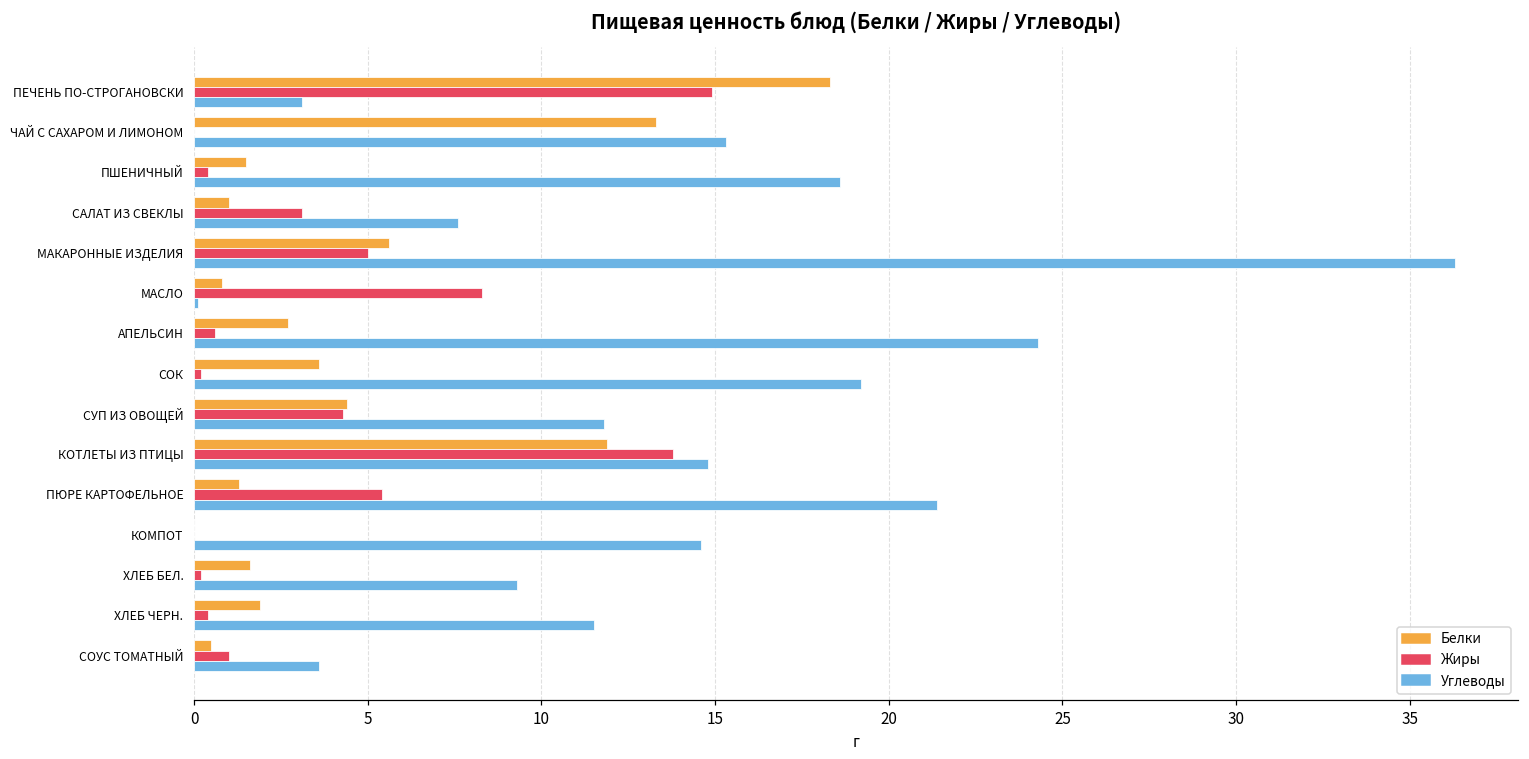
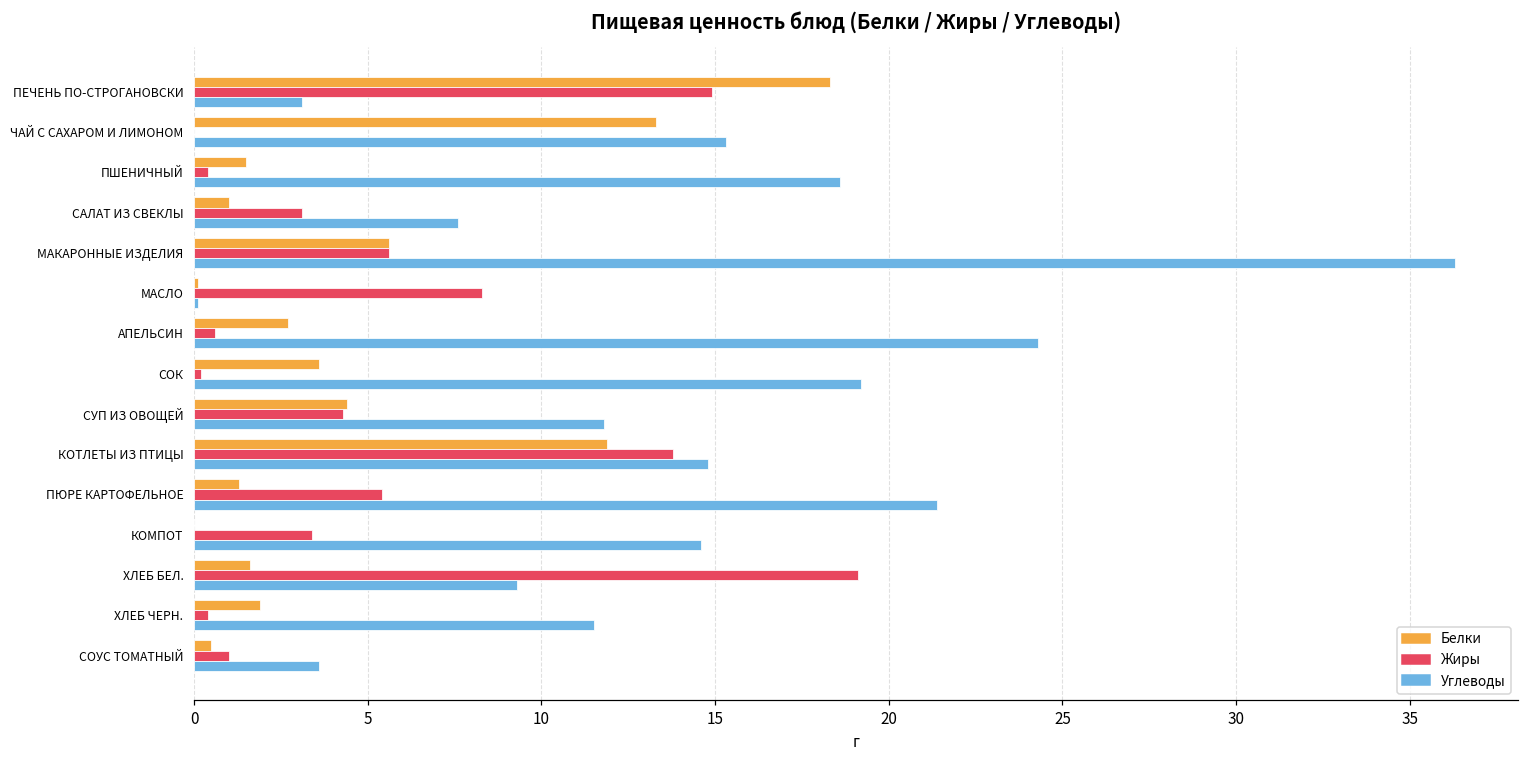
  {
    "Белки": {
      "ПЕЧЕНЬ ПО-СТРОГАНОВСКИ": 18.3,
      "ЧАЙ С САХАРОМ И ЛИМОНОМ": 13.3,
      "ПШЕНИЧНЫЙ": 1.5,
      "САЛАТ ИЗ СВЕКЛЫ": 1.0,
      "МАКАРОННЫЕ ИЗДЕЛИЯ": 5.6,
-     "МАСЛО": 0.8,
+     "МАСЛО": 0.1,
      "АПЕЛЬСИН": 2.7,
      "СОК": 3.6,
      "СУП ИЗ ОВОЩЕЙ": 4.4,
      "КОТЛЕТЫ ИЗ ПТИЦЫ": 11.9,
      "ПЮРЕ КАРТОФЕЛЬНОЕ": 1.3,
      "КОМПОТ": 0.0,
      "ХЛЕБ БЕЛ.": 1.6,
      "ХЛЕБ ЧЕРН.": 1.9,
      "СОУС ТОМАТНЫЙ": 0.5
    },
    "Жиры": {
      "ПЕЧЕНЬ ПО-СТРОГАНОВСКИ": 14.9,
      "ЧАЙ С САХАРОМ И ЛИМОНОМ": 0.0,
      "ПШЕНИЧНЫЙ": 0.4,
      "САЛАТ ИЗ СВЕКЛЫ": 3.1,
-     "МАКАРОННЫЕ ИЗДЕЛИЯ": 5.0,
+     "МАКАРОННЫЕ ИЗДЕЛИЯ": 5.6,
      "МАСЛО": 8.3,
      "АПЕЛЬСИН": 0.6,
      "СОК": 0.2,
      "СУП ИЗ ОВОЩЕЙ": 4.3,
      "КОТЛЕТЫ ИЗ ПТИЦЫ": 13.8,
      "ПЮРЕ КАРТОФЕЛЬНОЕ": 5.4,
-     "КОМПОТ": 0.0,
-     "ХЛЕБ БЕЛ.": 0.2,
+     "КОМПОТ": 3.4,
+     "ХЛЕБ БЕЛ.": 19.1,
      "ХЛЕБ ЧЕРН.": 0.4,
      "СОУС ТОМАТНЫЙ": 1.0
    },
    "Углеводы": {
      "ПЕЧЕНЬ ПО-СТРОГАНОВСКИ": 3.1,
      "ЧАЙ С САХАРОМ И ЛИМОНОМ": 15.3,
      "ПШЕНИЧНЫЙ": 18.6,
      "САЛАТ ИЗ СВЕКЛЫ": 7.6,
      "МАКАРОННЫЕ ИЗДЕЛИЯ": 36.3,
      "МАСЛО": 0.1,
      "АПЕЛЬСИН": 24.3,
      "СОК": 19.2,
      "СУП ИЗ ОВОЩЕЙ": 11.8,
      "КОТЛЕТЫ ИЗ ПТИЦЫ": 14.8,
      "ПЮРЕ КАРТОФЕЛЬНОЕ": 21.4,
      "КОМПОТ": 14.6,
      "ХЛЕБ БЕЛ.": 9.3,
      "ХЛЕБ ЧЕРН.": 11.5,
      "СОУС ТОМАТНЫЙ": 3.6
    }
  }
